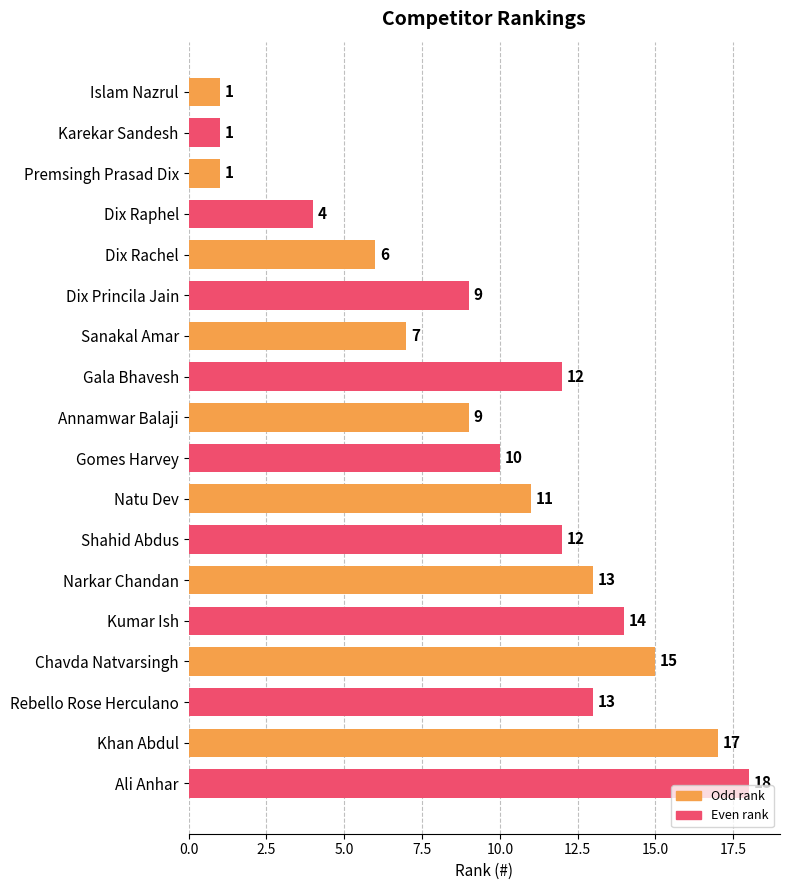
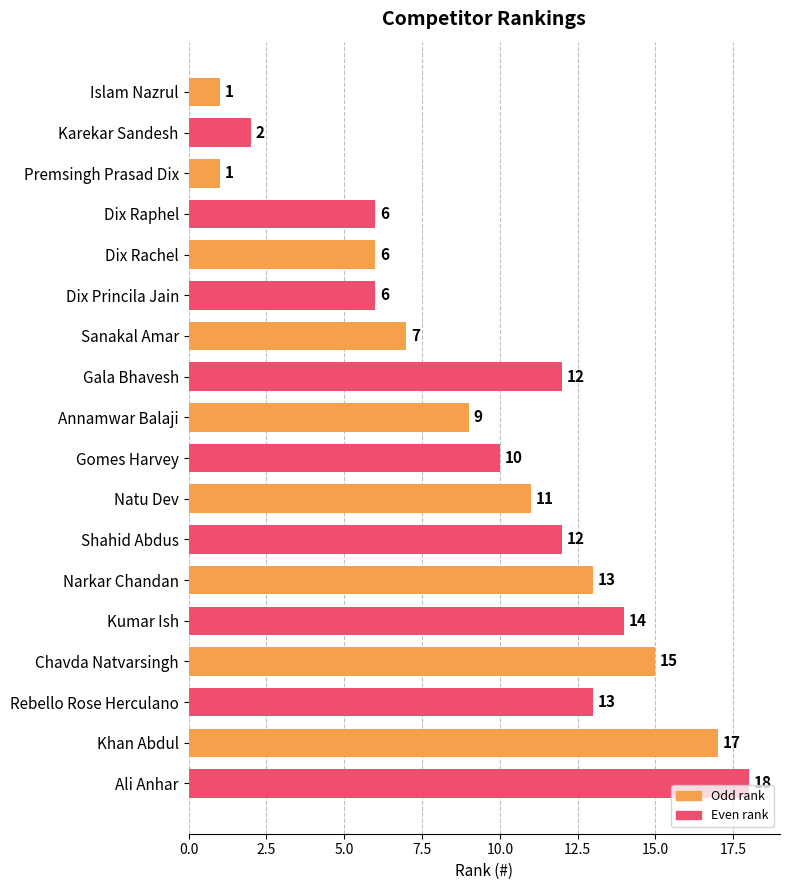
  {
    "Islam Nazrul": 1,
-   "Karekar Sandesh": 1,
+   "Karekar Sandesh": 2,
    "Premsingh Prasad Dix": 1,
-   "Dix Raphel": 4,
+   "Dix Raphel": 6,
    "Dix Rachel": 6,
-   "Dix Princila Jain": 9,
+   "Dix Princila Jain": 6,
    "Sanakal Amar": 7,
    "Gala Bhavesh": 12,
    "Annamwar Balaji": 9,
    "Gomes Harvey": 10,
    "Natu Dev": 11,
    "Shahid Abdus": 12,
    "Narkar Chandan": 13,
    "Kumar Ish": 14,
    "Chavda Natvarsingh": 15,
    "Rebello Rose Herculano": 13,
    "Khan Abdul": 17
  }
